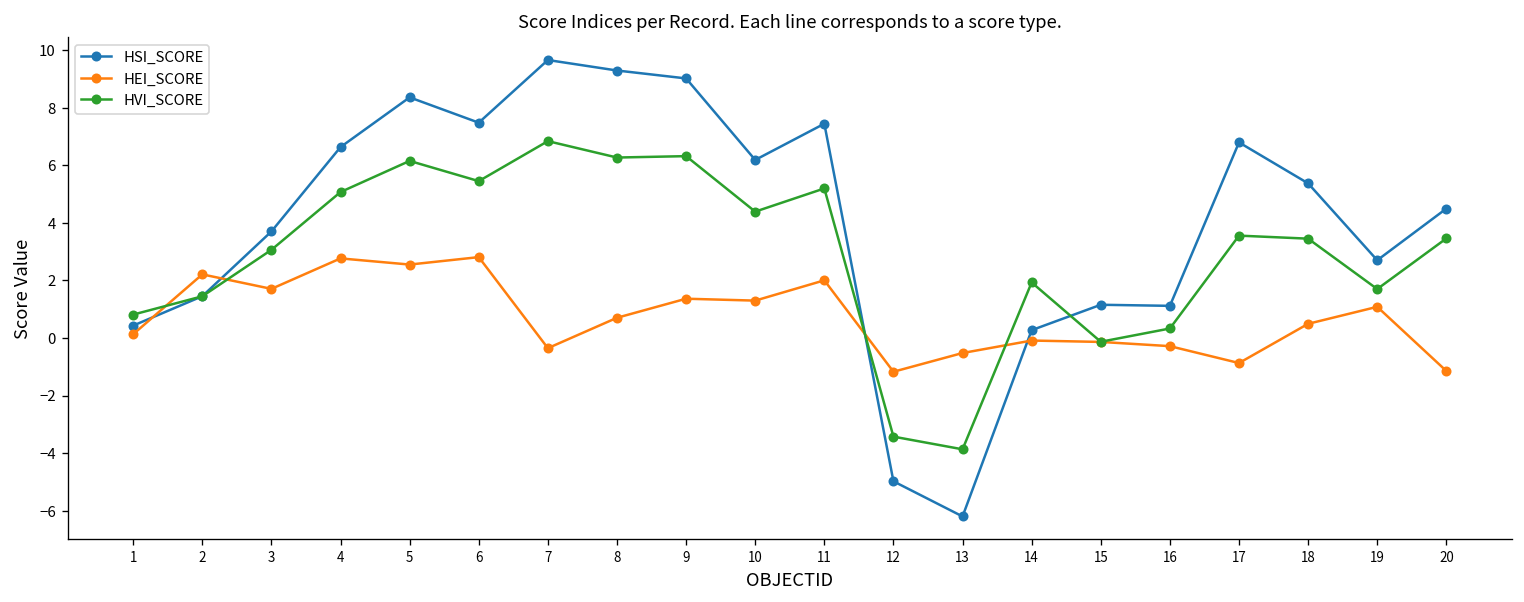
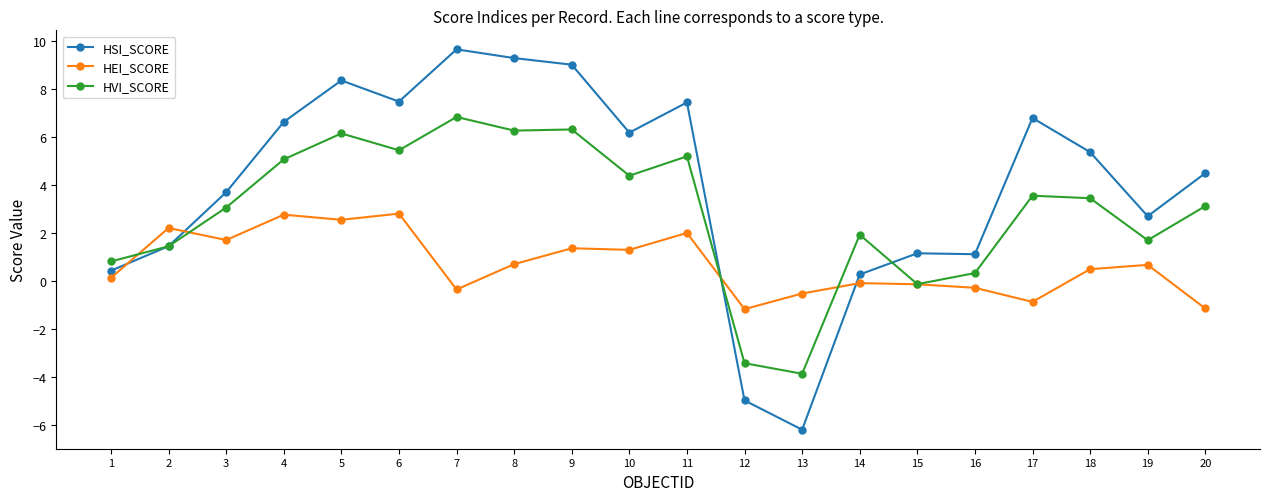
  {
    "HSI_SCORE": {
      "1": 0.4,
      "3": 3.7,
      "4": 6.6,
      "5": 8.4,
      "6": 7.5,
      "7": 9.7,
      "8": 9.3,
      "9": 9.0,
      "10": 6.2,
      "11": 7.4,
      "12": -5.0,
      "13": -6.2,
      "14": 0.3,
      "15": 1.2,
      "16": 1.1,
      "17": 6.8,
      "18": 5.4,
      "19": 2.7,
      "20": 4.5
    },
    "HEI_SCORE": {
      "1": 0.1,
      "2": 2.2,
      "3": 1.7,
      "4": 2.8,
      "5": 2.5,
      "6": 2.8,
      "7": -0.4,
      "8": 0.7,
      "9": 1.4,
      "10": 1.3,
      "11": 2.0,
      "12": -1.2,
      "13": -0.5,
      "14": -0.1,
      "16": -0.3,
      "17": -0.9,
      "18": 0.5,
-     "19": 1.1,
+     "19": 0.7,
      "20": -1.1
    },
    "HVI_SCORE": {
      "1": 0.8,
      "3": 3.1,
      "4": 5.1,
      "5": 6.1,
      "6": 5.4,
      "7": 6.8,
      "8": 6.3,
      "9": 6.3,
      "10": 4.4,
      "11": 5.2,
      "12": -3.4,
      "13": -3.9,
      "14": 1.9,
      "16": 0.3,
      "17": 3.6,
      "18": 3.4,
      "19": 1.7,
-     "20": 3.5
+     "20": 3.1
    }
  }
